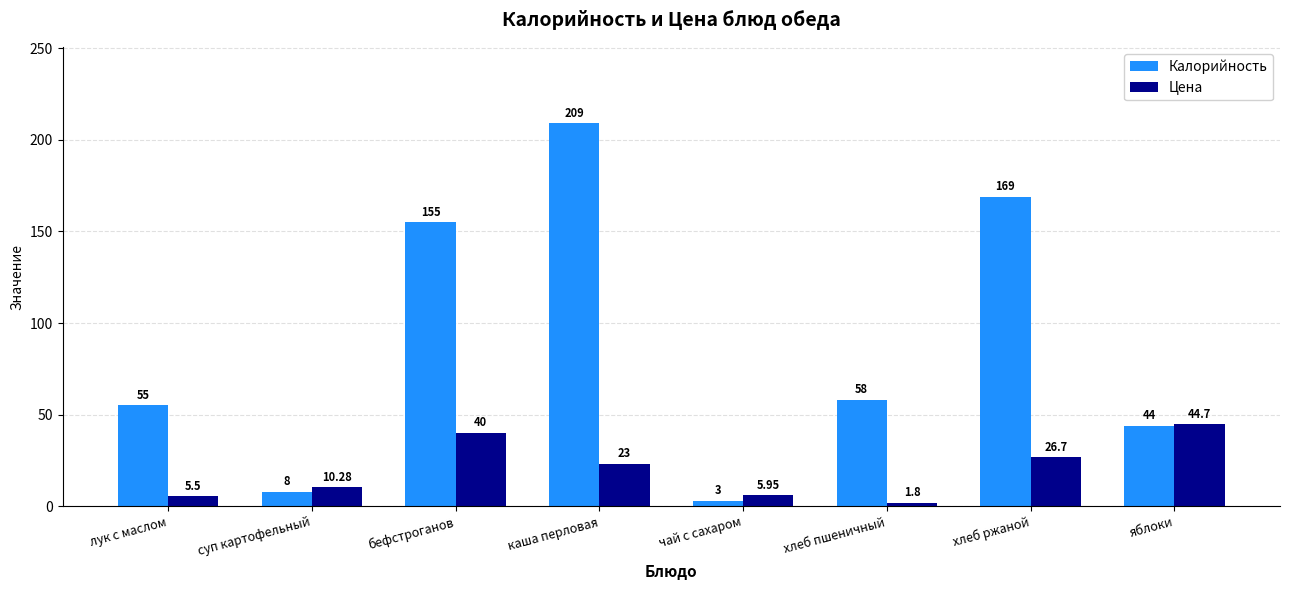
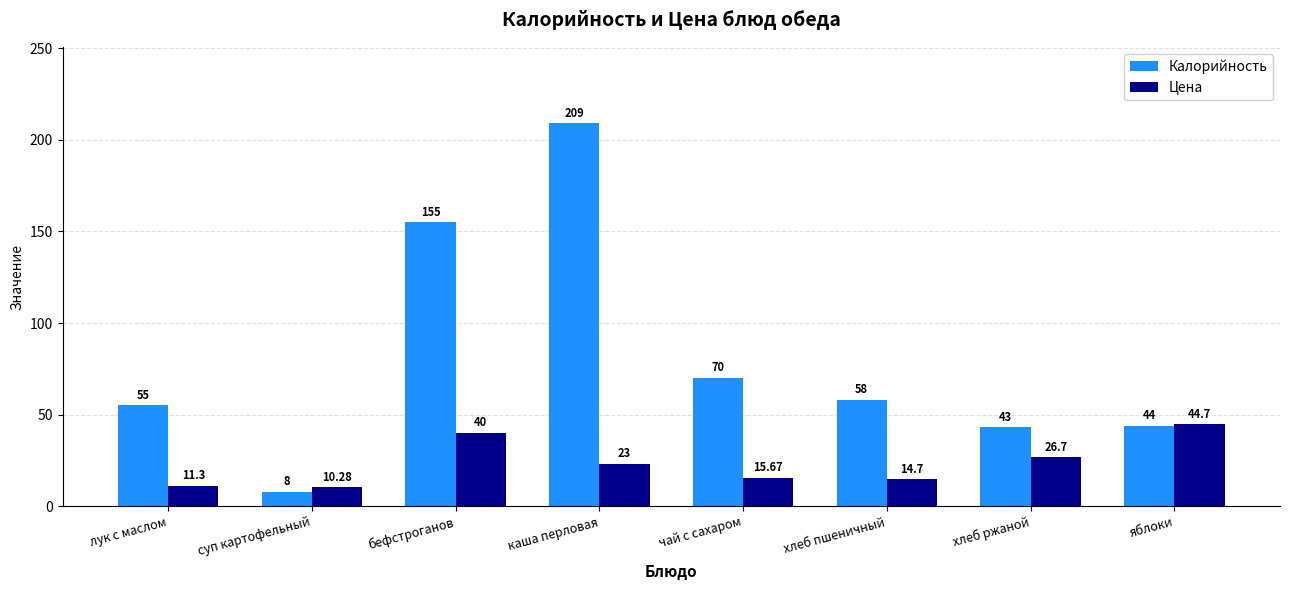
  {
    "Калорийность": {
      "лук с маслом": 55,
      "суп картофельный": 8,
      "бефстроганов": 155,
      "каша перловая": 209,
-     "чай с сахаром": 3,
+     "чай с сахаром": 70,
      "хлеб пшеничный": 58,
-     "хлеб ржаной": 169,
+     "хлеб ржаной": 43,
      "яблоки": 44
    },
    "Цена": {
-     "лук с маслом": 5.5,
+     "лук с маслом": 11.3,
      "суп картофельный": 10.28,
      "бефстроганов": 40,
      "каша перловая": 23,
-     "чай с сахаром": 5.95,
-     "хлеб пшеничный": 1.8,
+     "чай с сахаром": 15.67,
+     "хлеб пшеничный": 14.7,
      "хлеб ржаной": 26.7,
      "яблоки": 44.7
    }
  }
